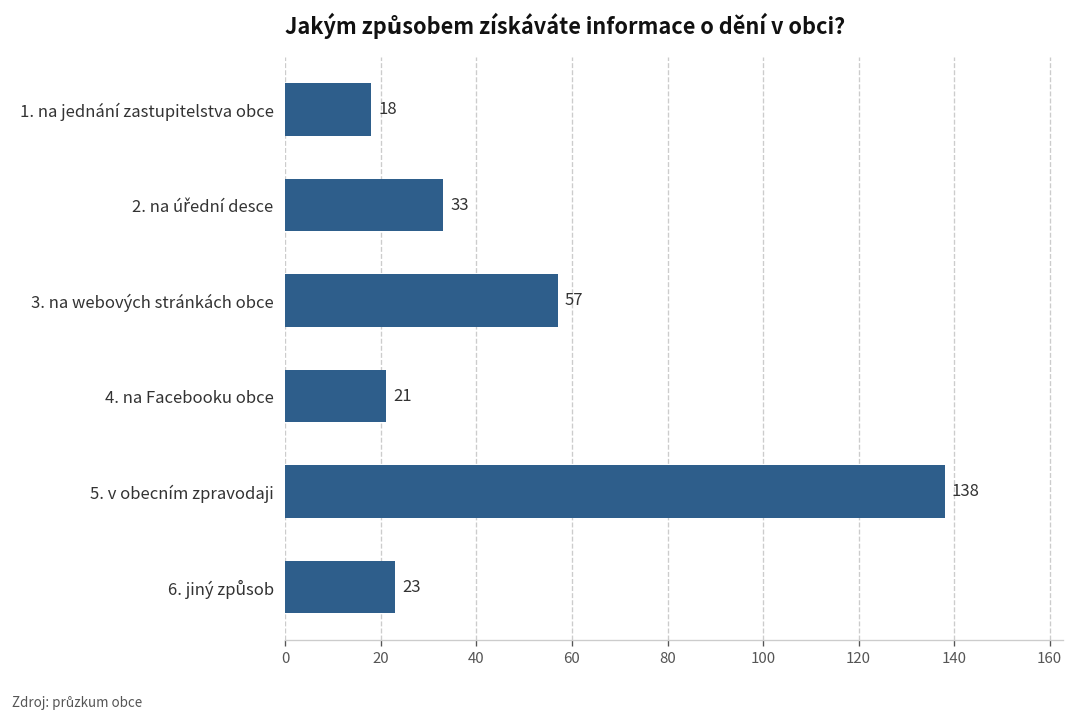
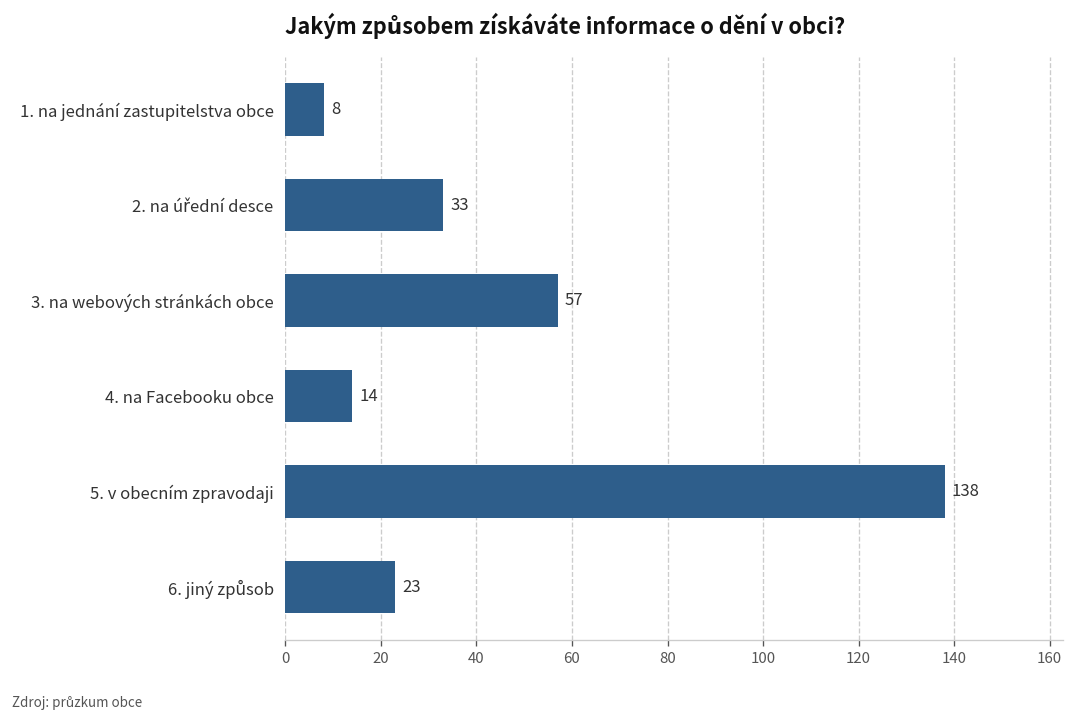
  {
-   "1. na jednání zastupitelstva obce": 18,
+   "1. na jednání zastupitelstva obce": 8,
    "2. na úřední desce": 33,
    "3. na webových stránkách obce": 57,
-   "4. na Facebooku obce": 21,
+   "4. na Facebooku obce": 14,
    "5. v obecním zpravodaji": 138,
    "6. jiný způsob": 23
  }
